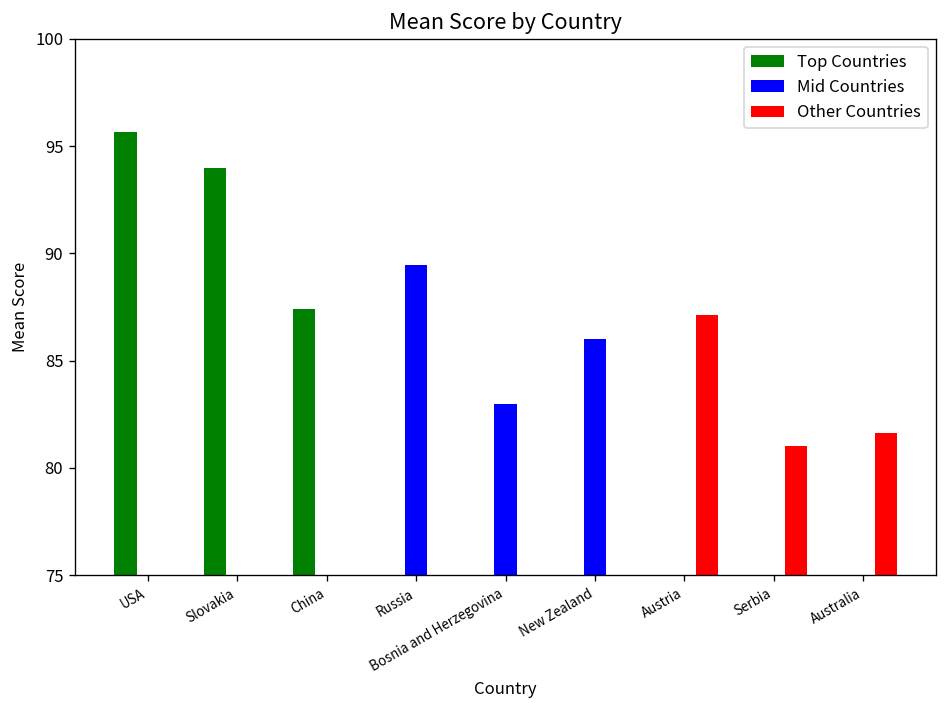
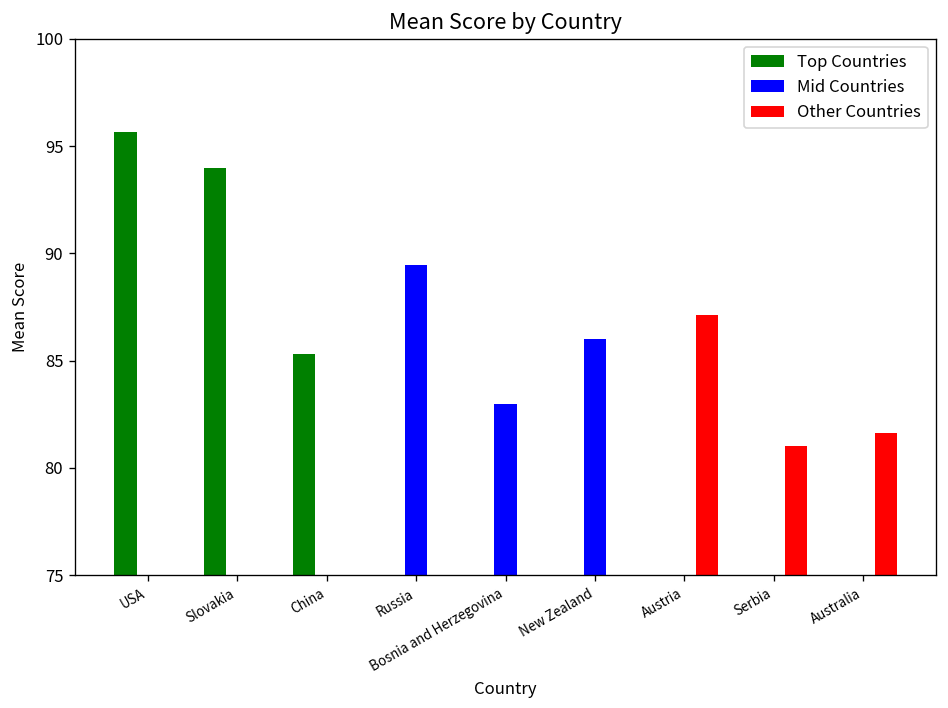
  {
    "Top Countries": {
      "USA": 95.7,
      "Slovakia": 94.0,
-     "China": 87.4
+     "China": 85.3
    },
    "Mid Countries": {
      "Russia": 89.5,
      "Bosnia and Herzegovina": 83.0,
      "New Zealand": 86.0
    },
    "Other Countries": {
      "Austria": 87.1,
      "Serbia": 81.0,
      "Australia": 81.7
    }
  }
